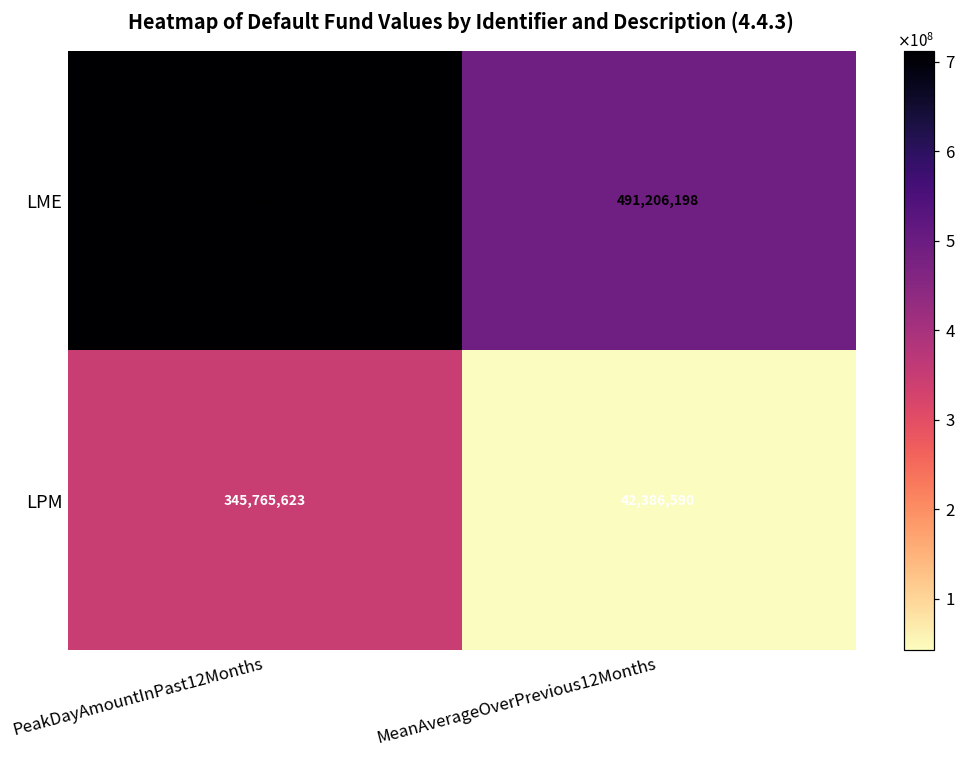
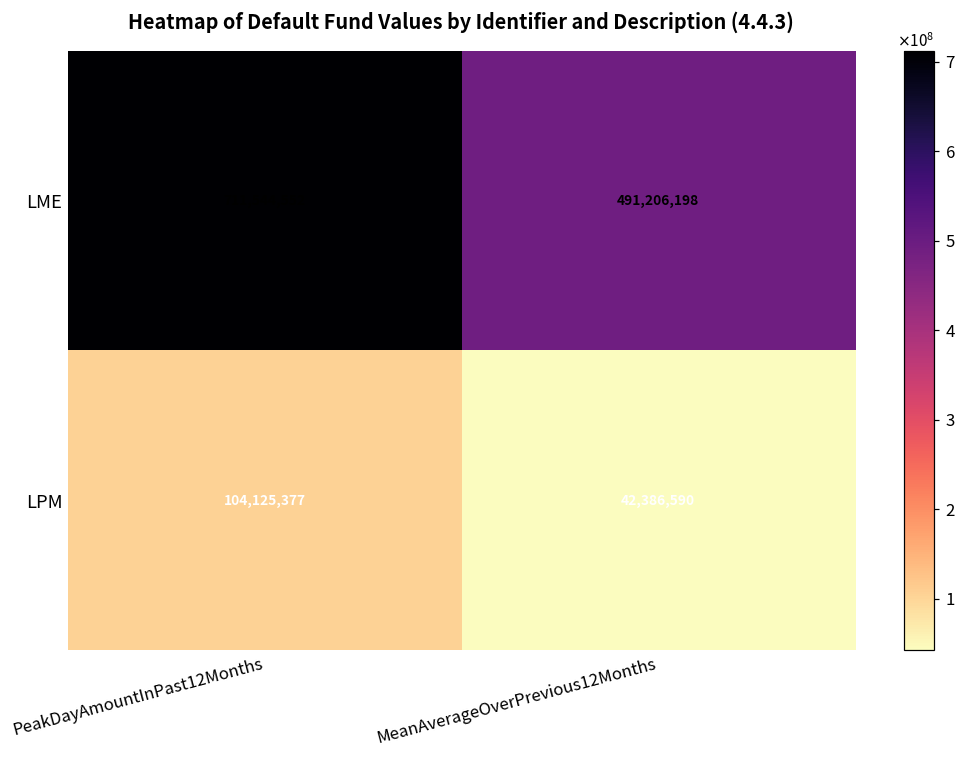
  {
    "LME": {
      "MeanAverageOverPrevious12Months": "491,206,198"
    },
    "LPM": {
-     "PeakDayAmountInPast12Months": "345,765,623",
+     "PeakDayAmountInPast12Months": "104,125,377",
      "MeanAverageOverPrevious12Months": "42,386,590"
    }
  }
